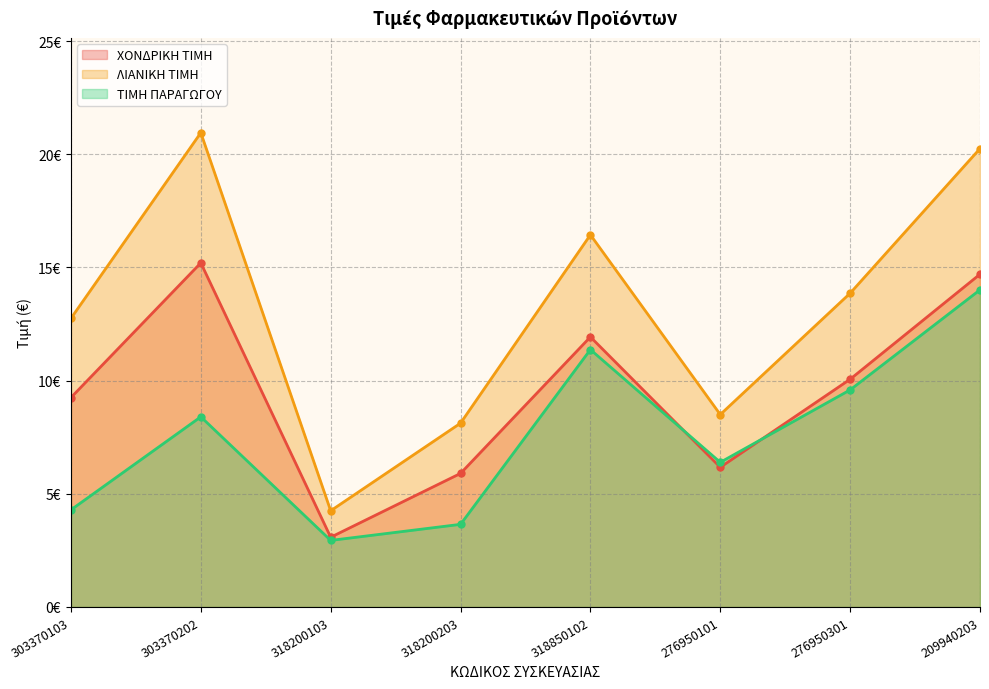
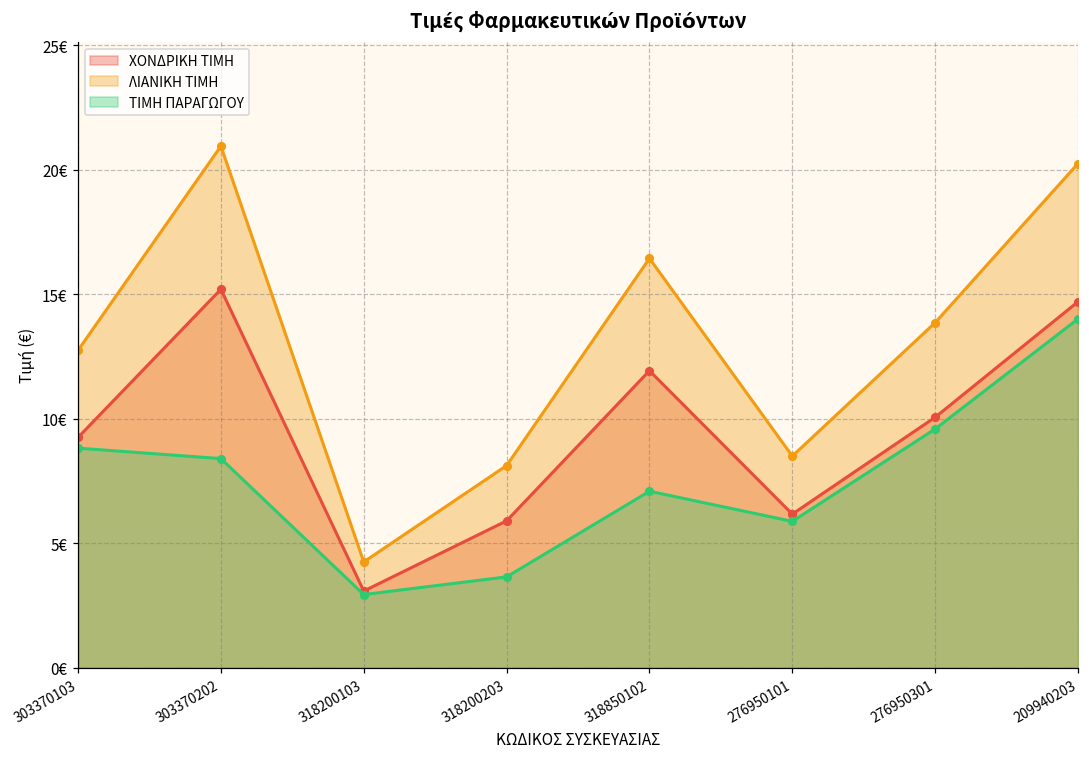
  {
    "ΤΙΜΗ ΠΑΡΑΓΩΓΟΥ": {
-     "303370103": "4.3€",
+     "303370103": "8.8€",
      "303370202": "8.4€",
      "318200103": "2.9€",
      "318200203": "3.7€",
-     "318850102": "11.4€",
-     "276950101": "6.4€",
+     "318850102": "7.1€",
+     "276950101": "5.9€",
      "276950301": "9.6€",
      "209940203": "14.0€"
    }
  }
